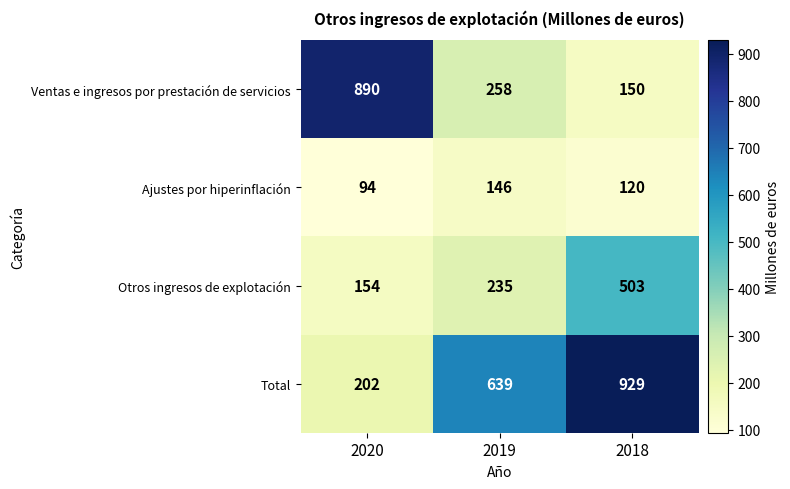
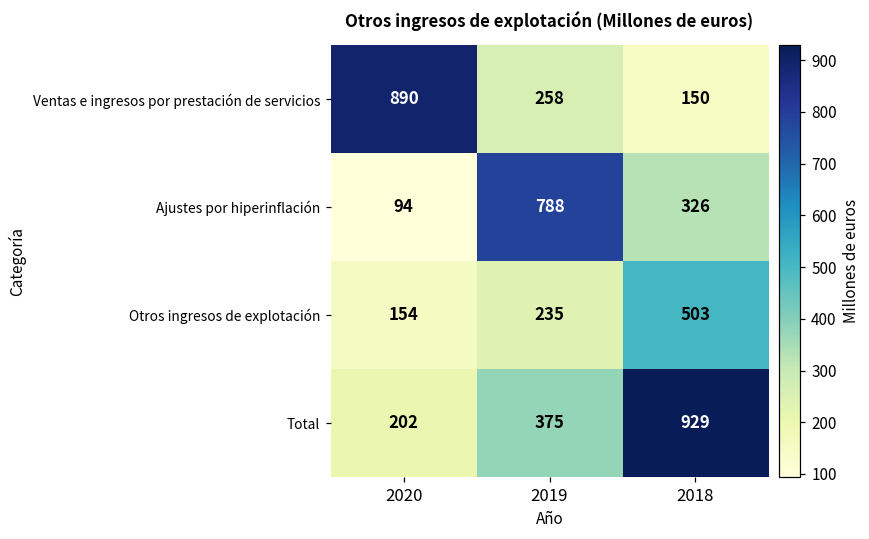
  {
    "Ventas e ingresos por prestación de servicios": {
      "2020": 890,
      "2019": 258,
      "2018": 150
    },
    "Ajustes por hiperinflación": {
      "2020": 94,
-     "2019": 146,
-     "2018": 120
+     "2019": 788,
+     "2018": 326
    },
    "Otros ingresos de explotación": {
      "2020": 154,
      "2019": 235,
      "2018": 503
    },
    "Total": {
      "2020": 202,
-     "2019": 639,
+     "2019": 375,
      "2018": 929
    }
  }
